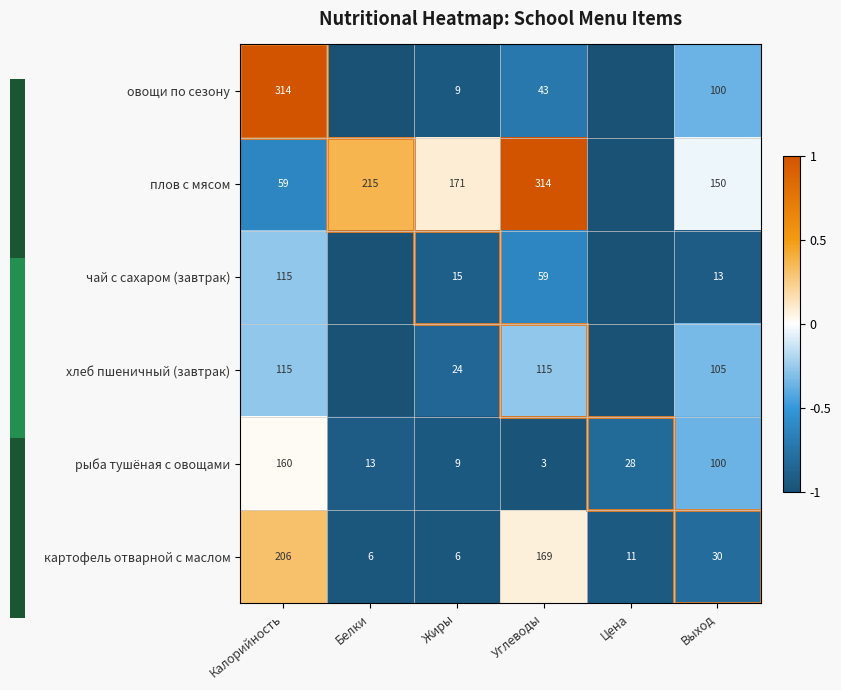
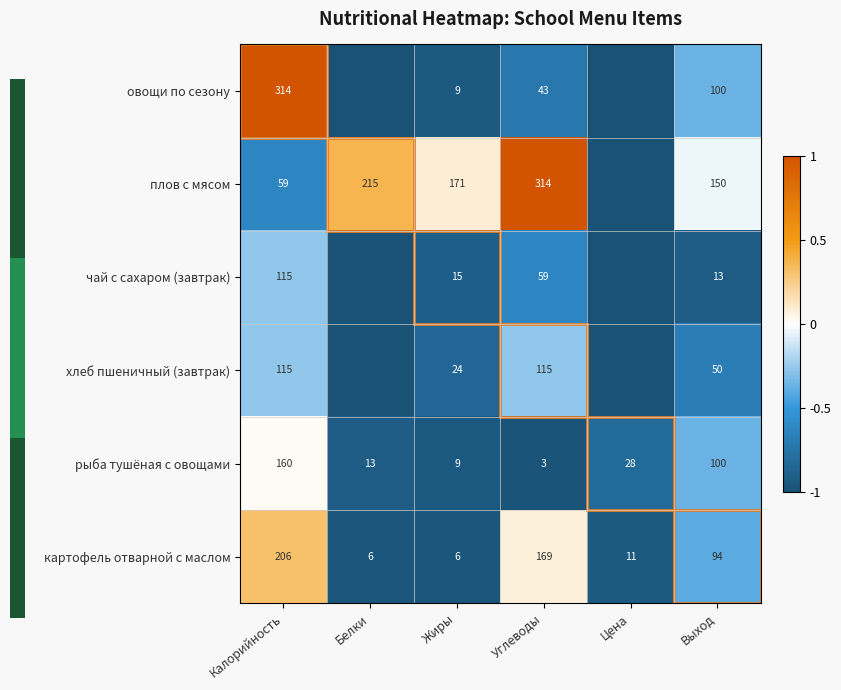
  {
    "Nutritional Heatmap: School Menu Items": {
      "овощи по сезону": {
        "Калорийность": 314,
        "Жиры": 9,
        "Углеводы": 43,
        "Выход": 100
      },
      "плов с мясом": {
        "Калорийность": 59,
        "Белки": 215,
        "Жиры": 171,
        "Углеводы": 314,
        "Выход": 150
      },
      "чай с сахаром (завтрак)": {
        "Калорийность": 115,
        "Жиры": 15,
        "Углеводы": 59,
        "Выход": 13
      },
      "хлеб пшеничный (завтрак)": {
        "Калорийность": 115,
        "Жиры": 24,
        "Углеводы": 115,
-       "Выход": 105
+       "Выход": 50
      },
      "рыба тушёная с овощами": {
        "Калорийность": 160,
        "Белки": 13,
        "Жиры": 9,
        "Углеводы": 3,
        "Цена": 28,
        "Выход": 100
      },
      "картофель отварной с маслом": {
        "Калорийность": 206,
        "Белки": 6,
        "Жиры": 6,
        "Углеводы": 169,
        "Цена": 11,
-       "Выход": 30
+       "Выход": 94
      }
    }
  }
